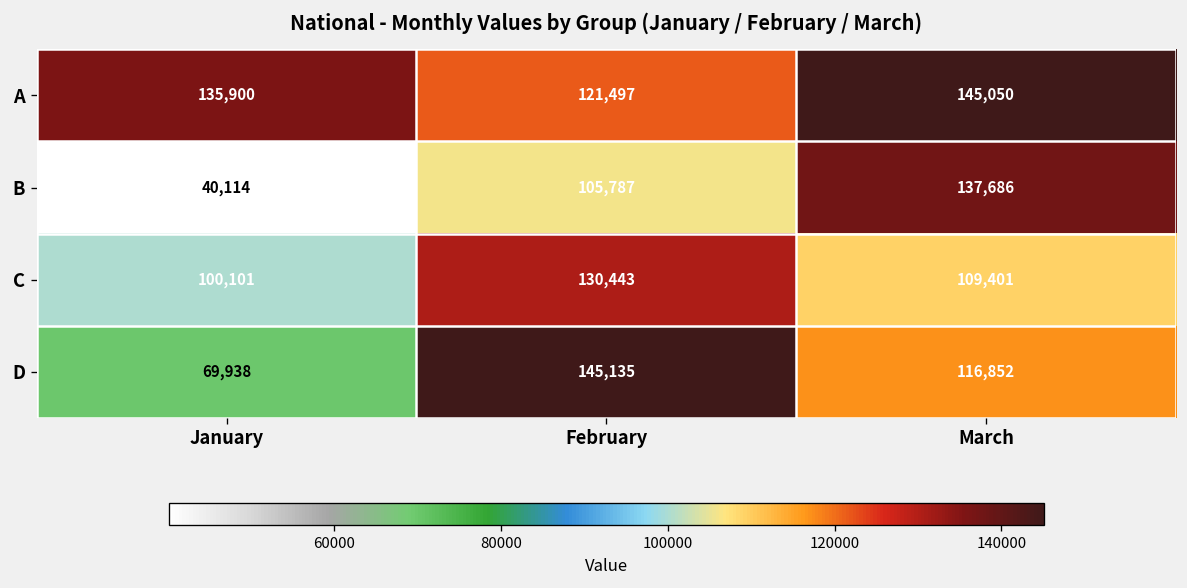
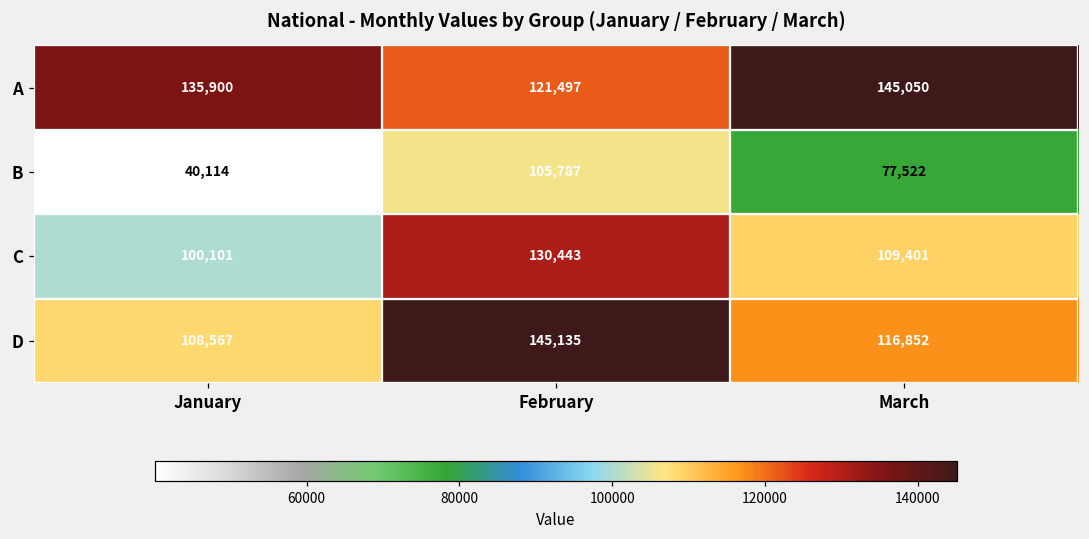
  {
    "A": {
      "January": "135,900",
      "February": "121,497",
      "March": "145,050"
    },
    "B": {
      "January": "40,114",
      "February": "105,787",
-     "March": "137,686"
+     "March": "77,522"
    },
    "C": {
      "January": "100,101",
      "February": "130,443",
      "March": "109,401"
    },
    "D": {
-     "January": "69,938",
+     "January": "108,567",
      "February": "145,135",
      "March": "116,852"
    }
  }
